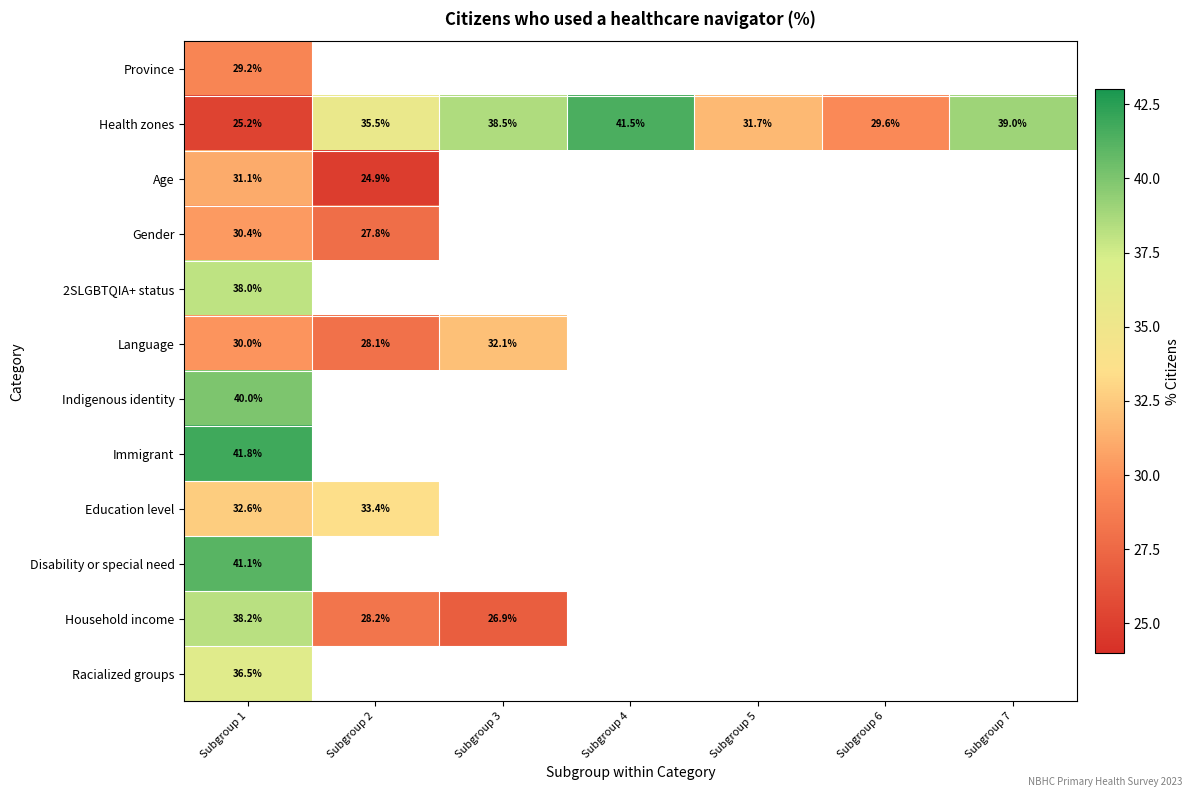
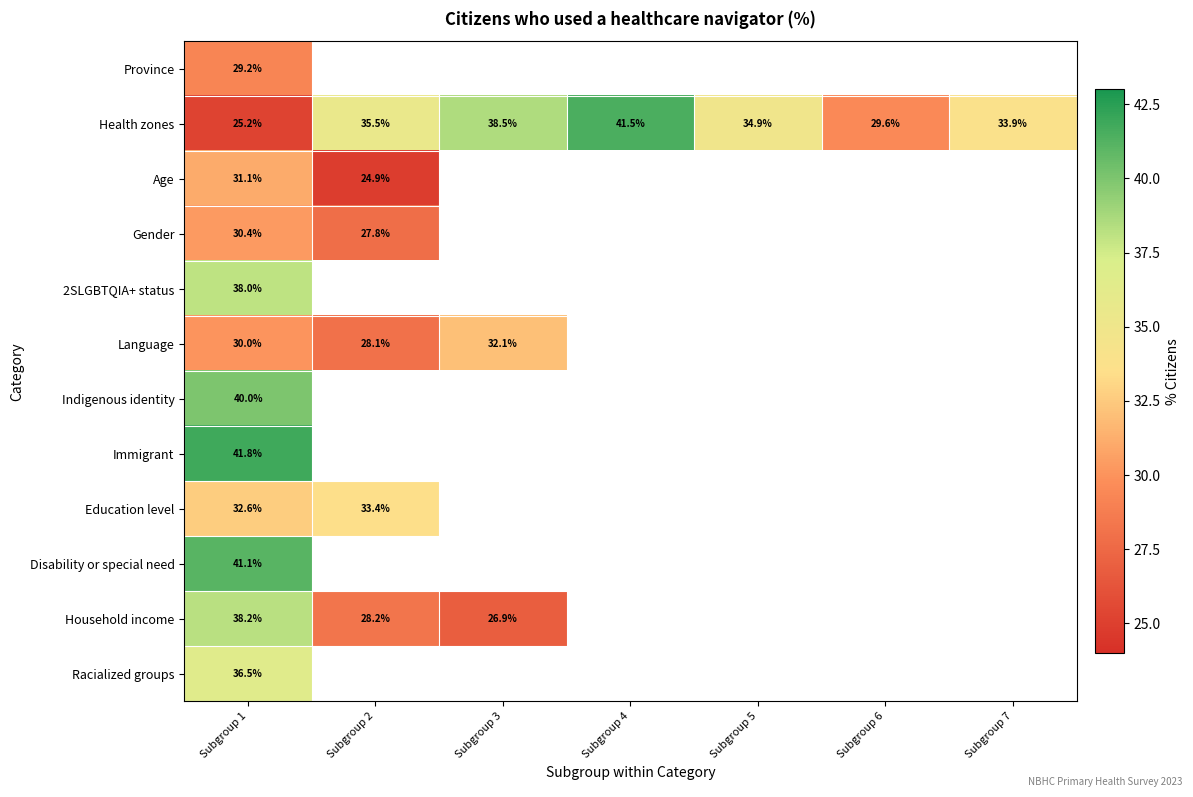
  {
    "Province": {
      "Subgroup 1": "29.2%"
    },
    "Health zones": {
      "Subgroup 1": "25.2%",
      "Subgroup 2": "35.5%",
      "Subgroup 3": "38.5%",
      "Subgroup 4": "41.5%",
-     "Subgroup 5": "31.7%",
+     "Subgroup 5": "34.9%",
      "Subgroup 6": "29.6%",
-     "Subgroup 7": "39.0%"
+     "Subgroup 7": "33.9%"
    },
    "Age": {
      "Subgroup 1": "31.1%",
      "Subgroup 2": "24.9%"
    },
    "Gender": {
      "Subgroup 1": "30.4%",
      "Subgroup 2": "27.8%"
    },
    "2SLGBTQIA+ status": {
      "Subgroup 1": "38.0%"
    },
    "Language": {
      "Subgroup 1": "30.0%",
      "Subgroup 2": "28.1%",
      "Subgroup 3": "32.1%"
    },
    "Indigenous identity": {
      "Subgroup 1": "40.0%"
    },
    "Immigrant": {
      "Subgroup 1": "41.8%"
    },
    "Education level": {
      "Subgroup 1": "32.6%",
      "Subgroup 2": "33.4%"
    },
    "Disability or special need": {
      "Subgroup 1": "41.1%"
    },
    "Household income": {
      "Subgroup 1": "38.2%",
      "Subgroup 2": "28.2%",
      "Subgroup 3": "26.9%"
    },
    "Racialized groups": {
      "Subgroup 1": "36.5%"
    }
  }
